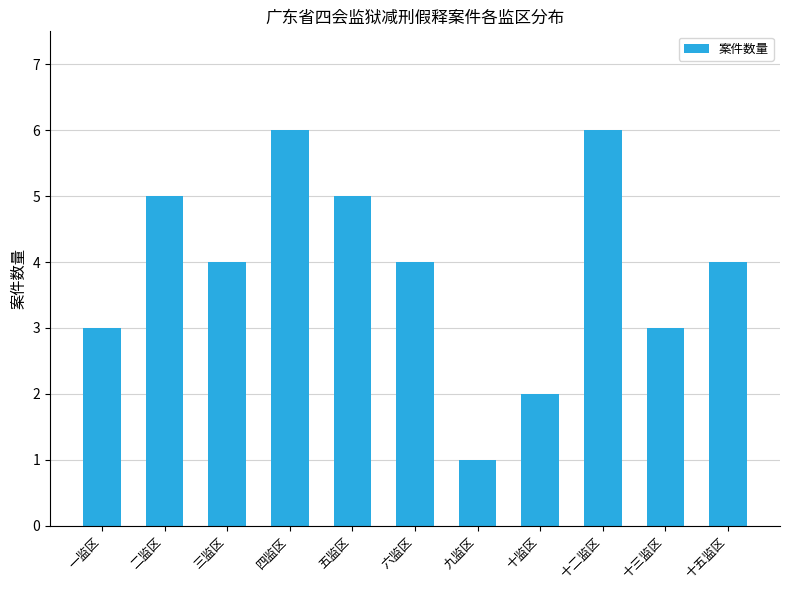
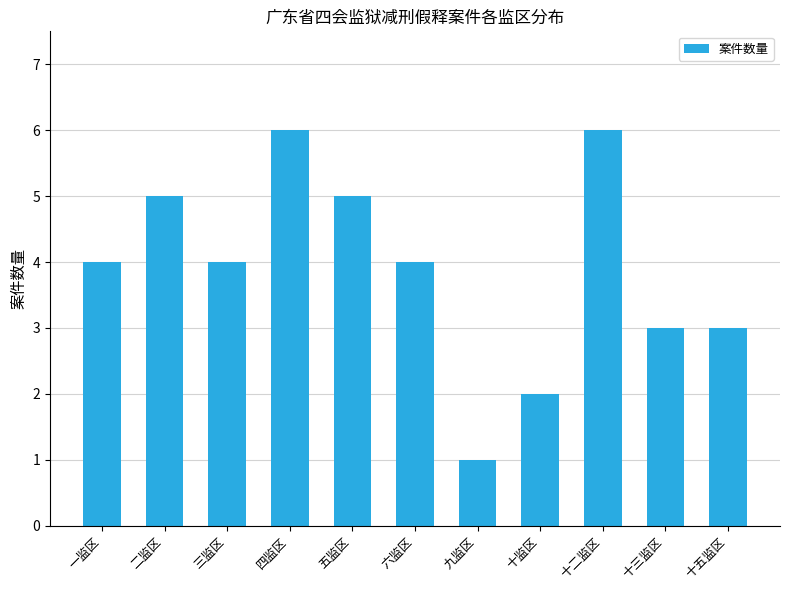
  {
-   "一监区": 3,
+   "一监区": 4,
    "二监区": 5,
    "三监区": 4,
    "四监区": 6,
    "五监区": 5,
    "六监区": 4,
    "九监区": 1,
    "十监区": 2,
    "十二监区": 6,
    "十三监区": 3,
-   "十五监区": 4
+   "十五监区": 3
  }
